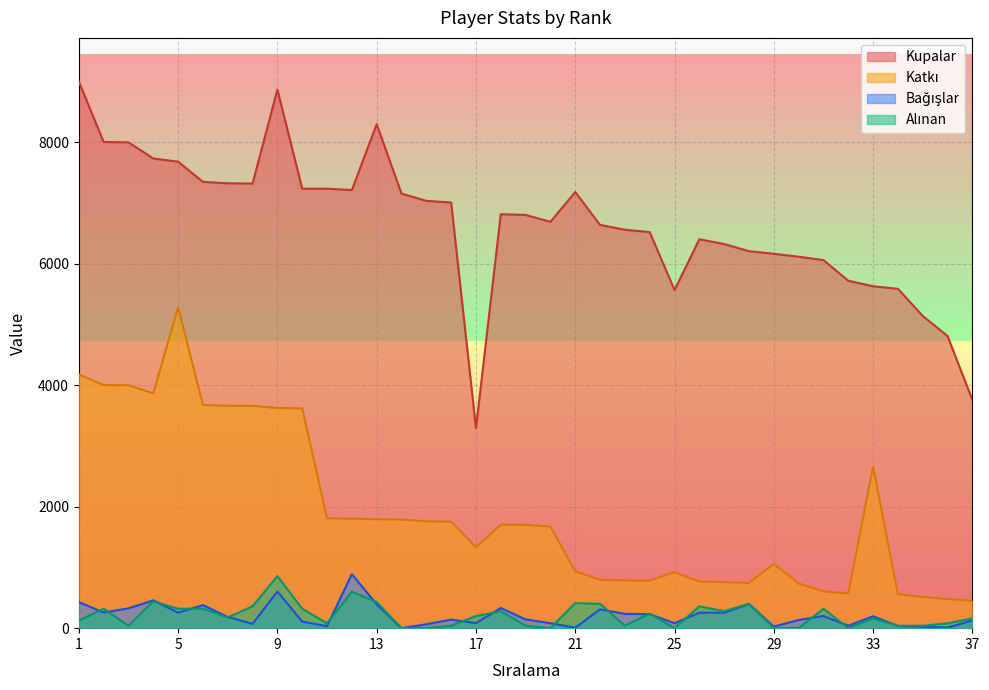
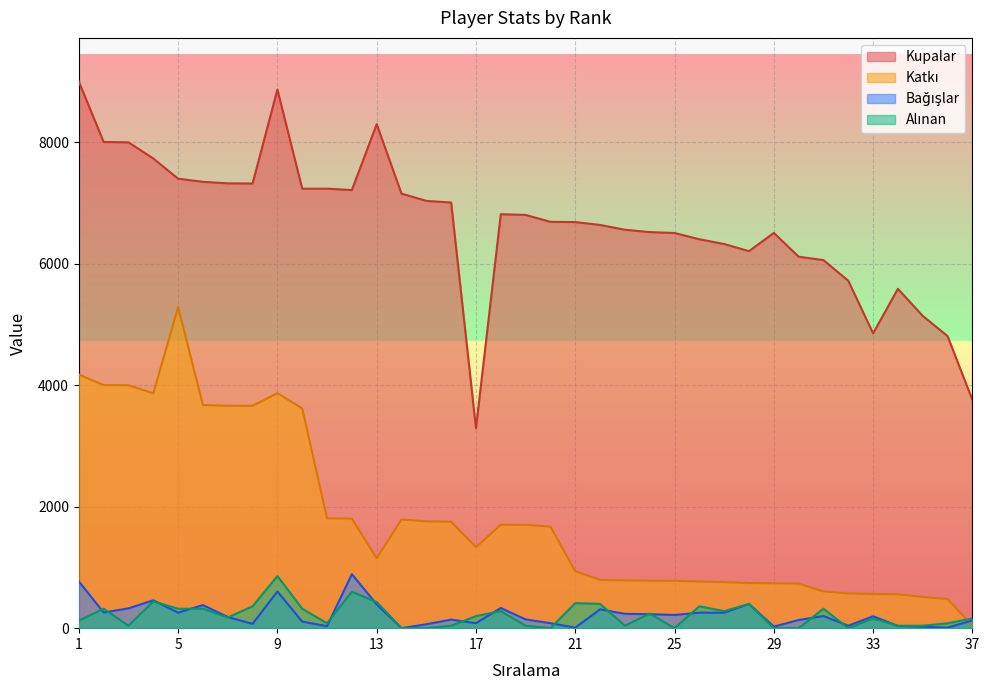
  {
    "Kupalar": {
      "1": 9000,
-     "5": 7700,
+     "5": 7400,
      "9": 8900,
      "13": 8300,
      "17": 3300,
-     "21": 7200,
-     "25": 5600,
-     "29": 6200,
-     "33": 5600,
+     "21": 6700,
+     "25": 6500,
+     "29": 6500,
+     "33": 4900,
      "37": 3800
    },
    "Katkı": {
      "1": 4200,
      "5": 5300,
-     "9": 3600,
-     "13": 1800,
+     "9": 3900,
+     "13": 1200,
      "17": 1300,
      "21": 900,
-     "25": 900,
-     "29": 1100,
-     "33": 2700,
-     "37": 500
+     "25": 800,
+     "29": 700,
+     "33": 600,
+     "37": 0
    },
    "Bağışlar": {
-     "1": 400,
+     "1": 800,
      "5": 300,
      "9": 600,
      "17": 100,
      "21": 0,
-     "25": 100
+     "25": 200
    },
    "Alınan": {
      "1": 100,
      "5": 300,
      "9": 900,
      "17": 200,
      "21": 400,
      "25": 0
    }
  }
